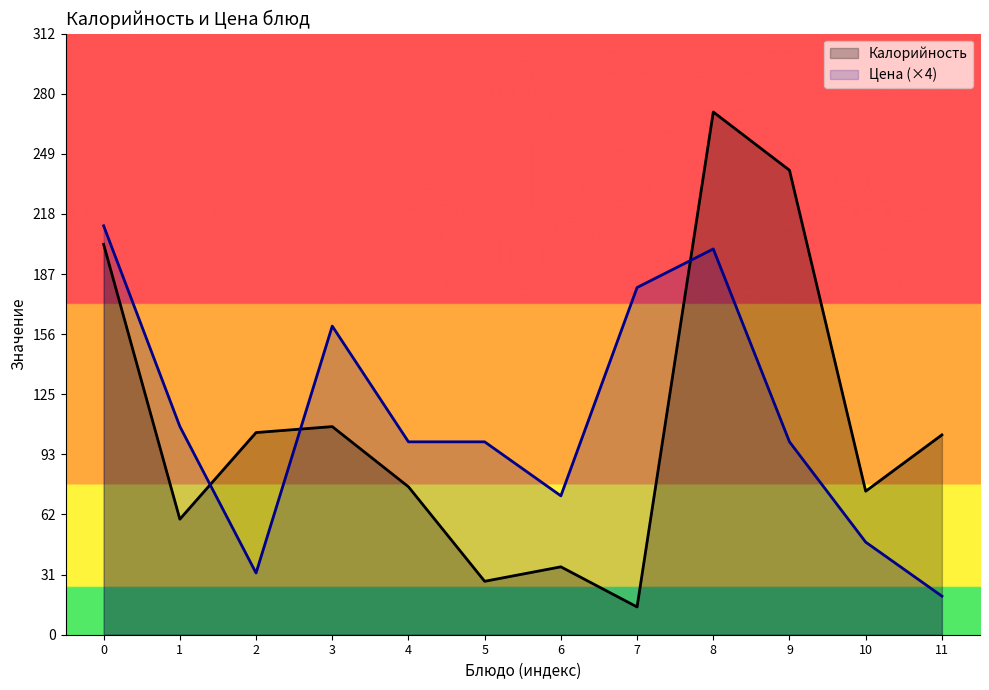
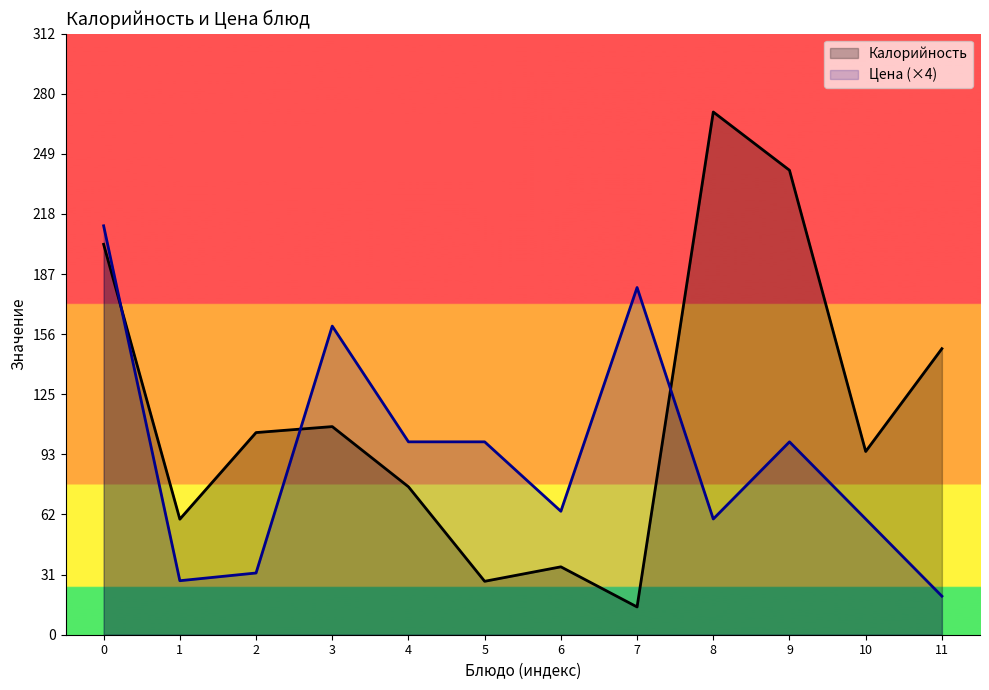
  {
    "Калорийность": {
      "0": 202,
      "1": 60,
      "2": 105,
      "3": 108,
      "4": 77,
      "5": 28,
      "6": 35,
      "7": 14,
      "8": 271,
      "9": 241,
-     "10": 74,
-     "11": 104
+     "10": 95,
+     "11": 148
    },
    "Цена (×4)": {
      "0": 212,
-     "1": 108,
+     "1": 28,
      "2": 32,
      "3": 160,
      "4": 100,
      "5": 100,
-     "6": 72,
+     "6": 64,
      "7": 180,
-     "8": 200,
+     "8": 60,
      "9": 100,
-     "10": 48,
+     "10": 60,
      "11": 20
    }
  }
